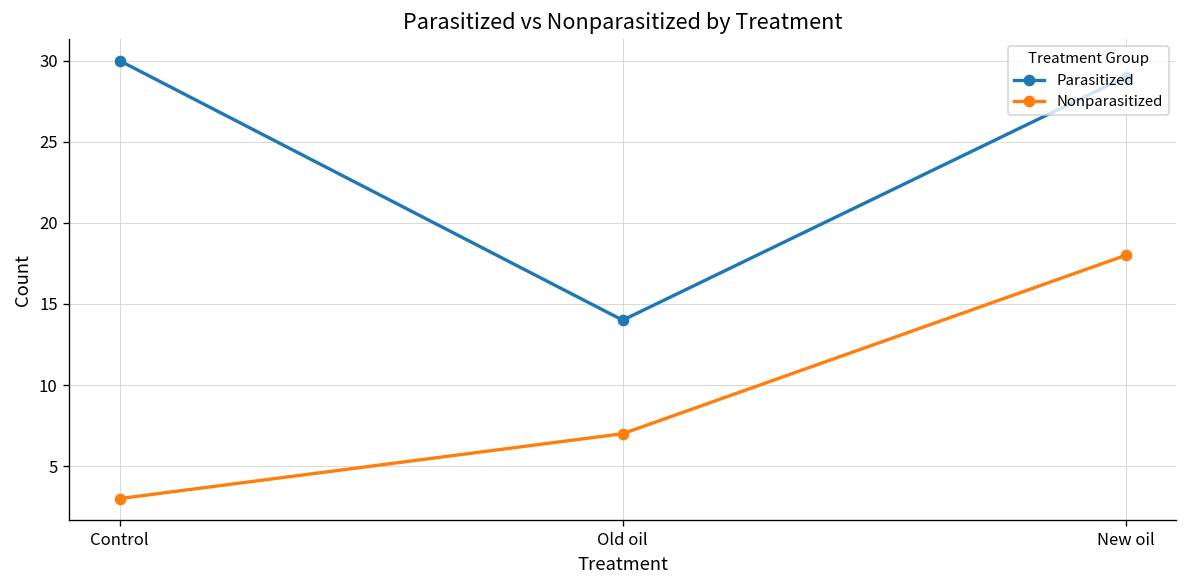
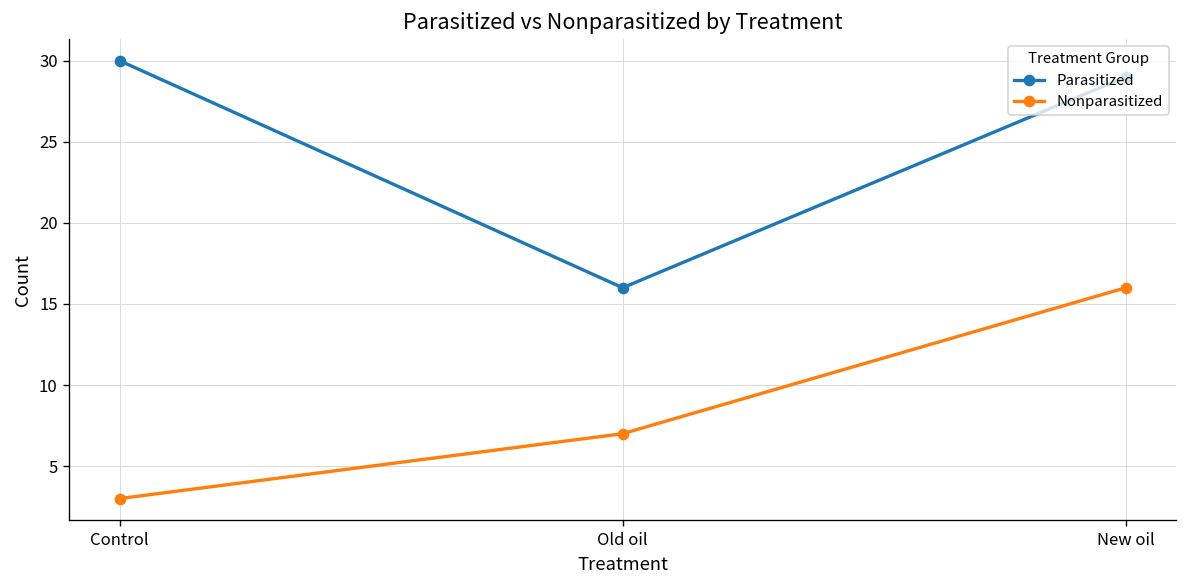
  {
    "Parasitized": {
      "Control": 30,
-     "Old oil": 14
+     "Old oil": 16
    },
    "Nonparasitized": {
      "Control": 3,
      "Old oil": 7,
-     "New oil": 18
+     "New oil": 16
    }
  }
